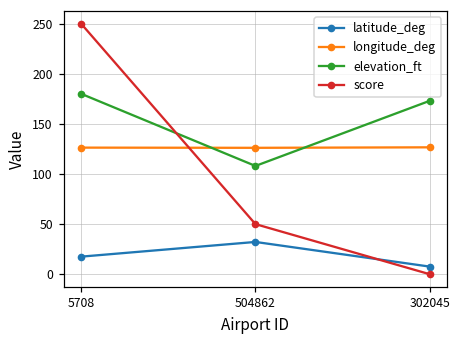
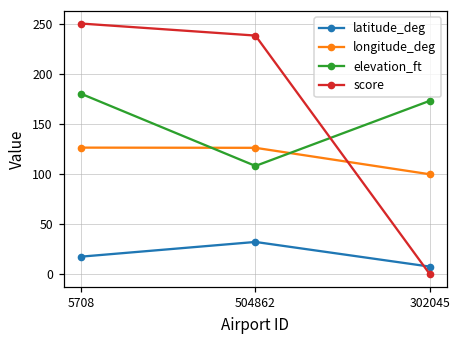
  {
    "latitude_deg": {
      "5708": 20,
      "504862": 30,
      "302045": 10
    },
    "longitude_deg": {
      "5708": 130,
      "504862": 130,
-     "302045": 130
+     "302045": 100
    },
    "elevation_ft": {
      "5708": 180,
      "504862": 110,
      "302045": 170
    },
    "score": {
      "5708": 250,
-     "504862": 50,
+     "504862": 240,
      "302045": 0
    }
  }
